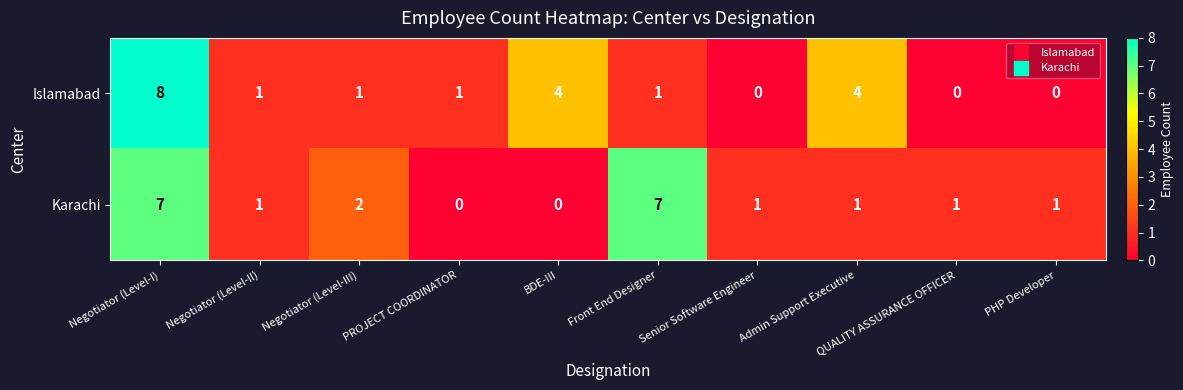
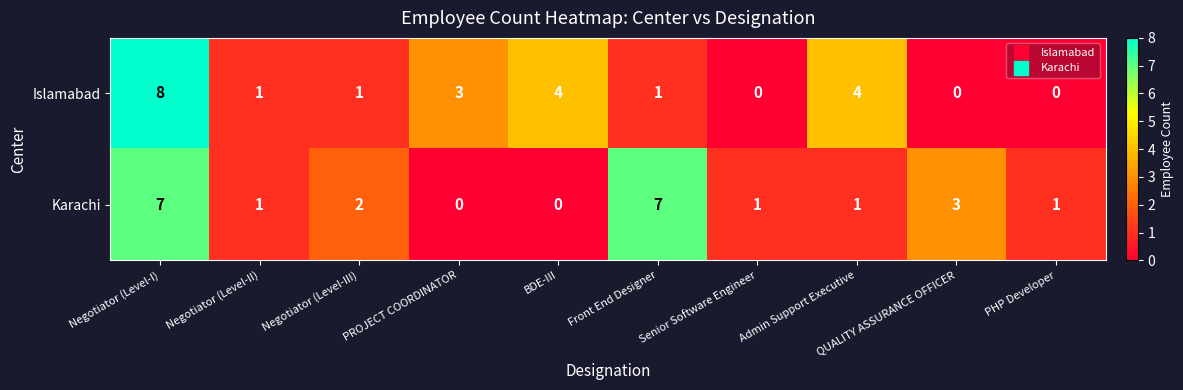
  {
    "Islamabad": {
      "Negotiator (Level-I)": 8,
      "Negotiator (Level-II)": 1,
      "Negotiator (Level-III)": 1,
-     "PROJECT COORDINATOR": 1,
+     "PROJECT COORDINATOR": 3,
      "BDE-III": 4,
      "Front End Designer": 1,
      "Senior Software Engineer": 0,
      "Admin Support Executive": 4,
      "QUALITY ASSURANCE OFFICER": 0,
      "PHP Developer": 0
    },
    "Karachi": {
      "Negotiator (Level-I)": 7,
      "Negotiator (Level-II)": 1,
      "Negotiator (Level-III)": 2,
      "PROJECT COORDINATOR": 0,
      "BDE-III": 0,
      "Front End Designer": 7,
      "Senior Software Engineer": 1,
      "Admin Support Executive": 1,
-     "QUALITY ASSURANCE OFFICER": 1,
+     "QUALITY ASSURANCE OFFICER": 3,
      "PHP Developer": 1
    }
  }
